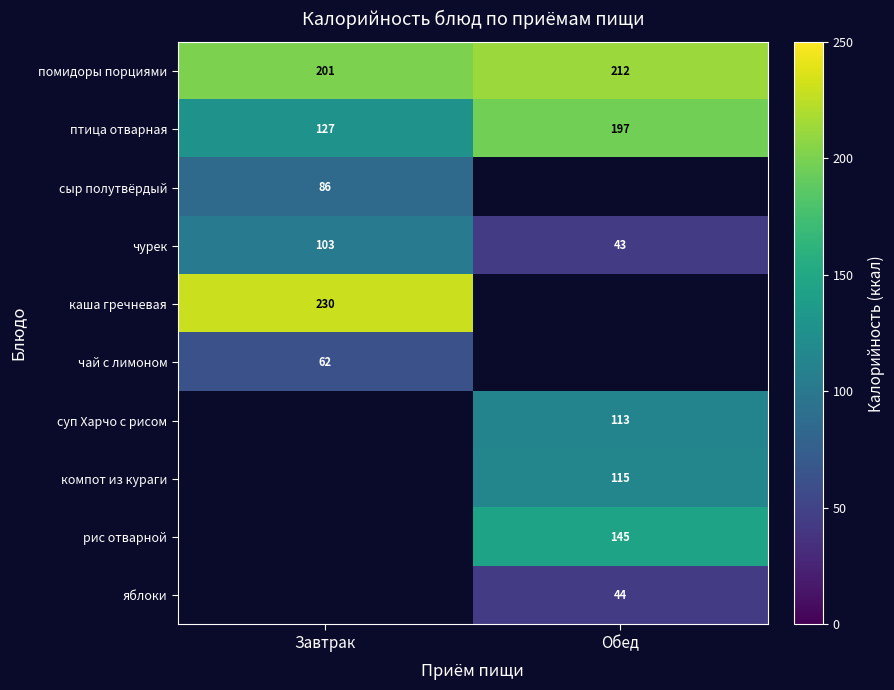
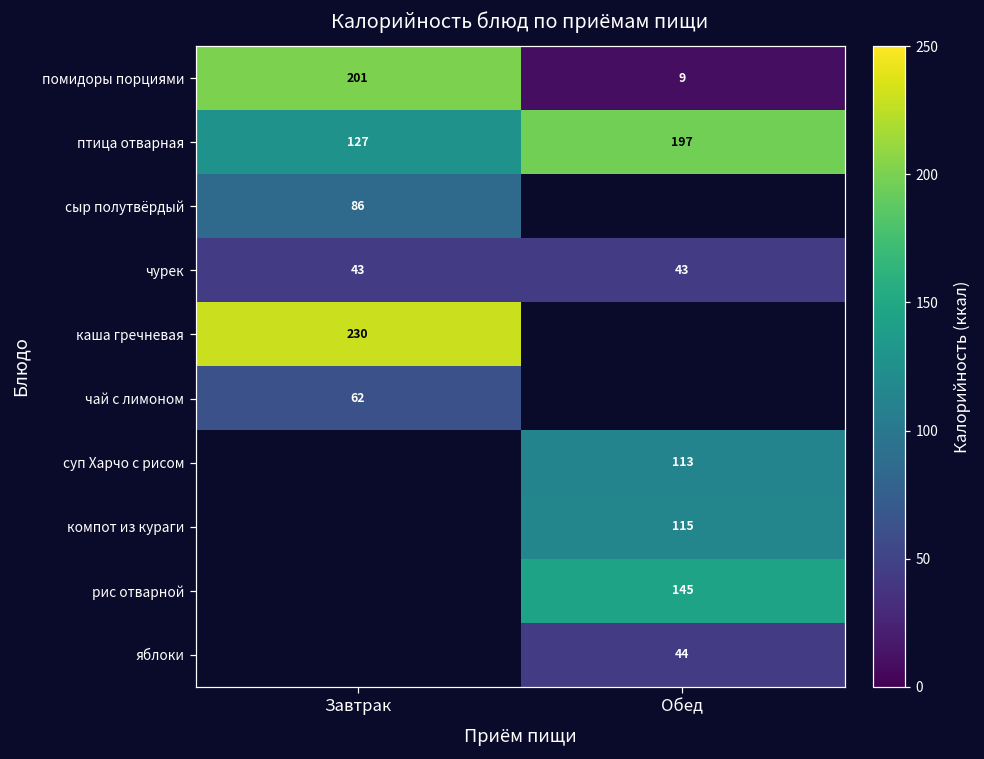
  {
    "помидоры порциями": {
      "Завтрак": 201,
-     "Обед": 212
+     "Обед": 9
    },
    "птица отварная": {
      "Завтрак": 127,
      "Обед": 197
    },
    "сыр полутвёрдый": {
      "Завтрак": 86
    },
    "чурек": {
-     "Завтрак": 103,
+     "Завтрак": 43,
      "Обед": 43
    },
    "каша гречневая": {
      "Завтрак": 230
    },
    "чай с лимоном": {
      "Завтрак": 62
    },
    "суп Харчо с рисом": {
      "Обед": 113
    },
    "компот из кураги": {
      "Обед": 115
    },
    "рис отварной": {
      "Обед": 145
    },
    "яблоки": {
      "Обед": 44
    }
  }
